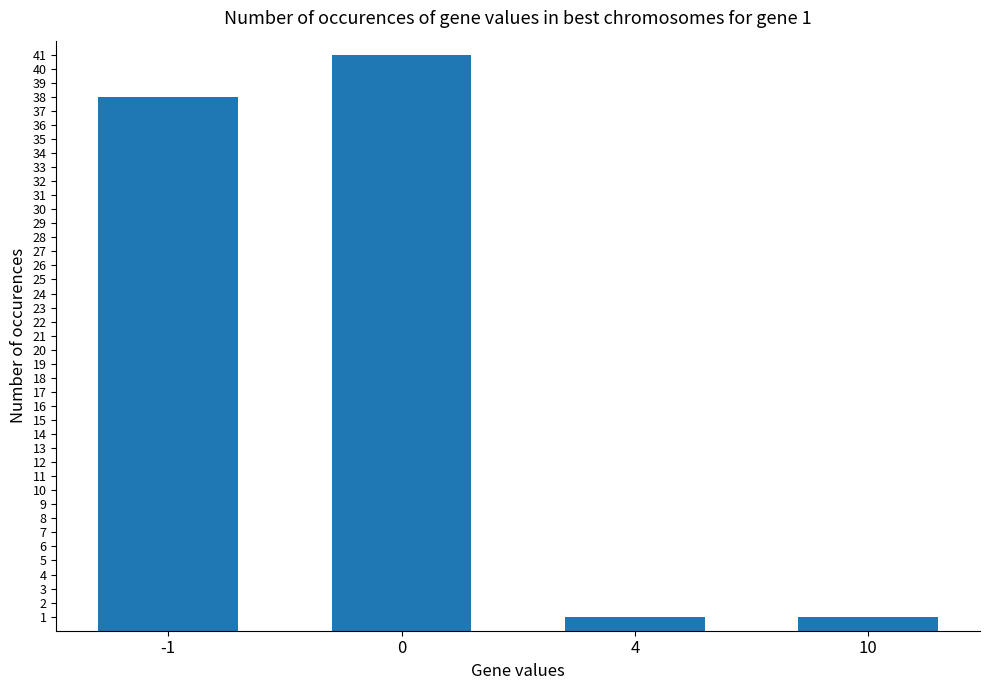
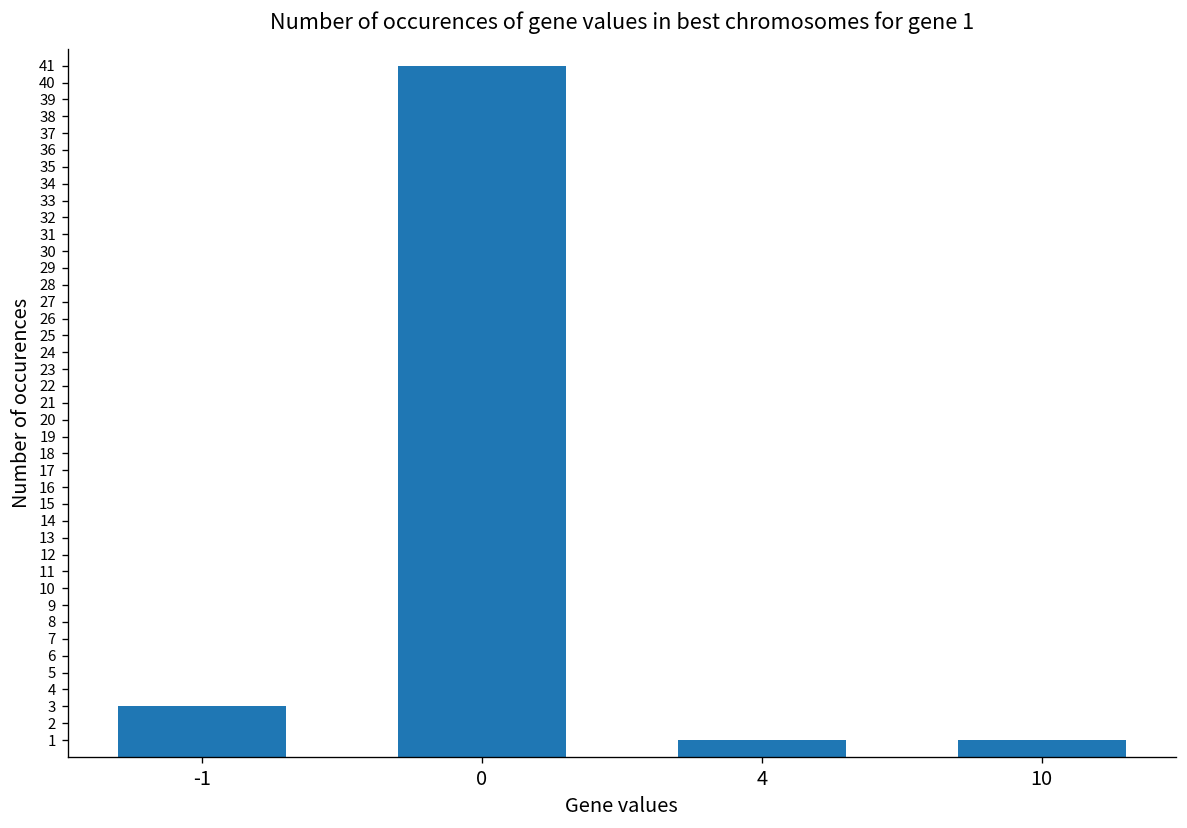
  {
-   "-1": 38,
+   "-1": 3,
    "0": 41,
    "4": 1,
    "10": 1
  }
